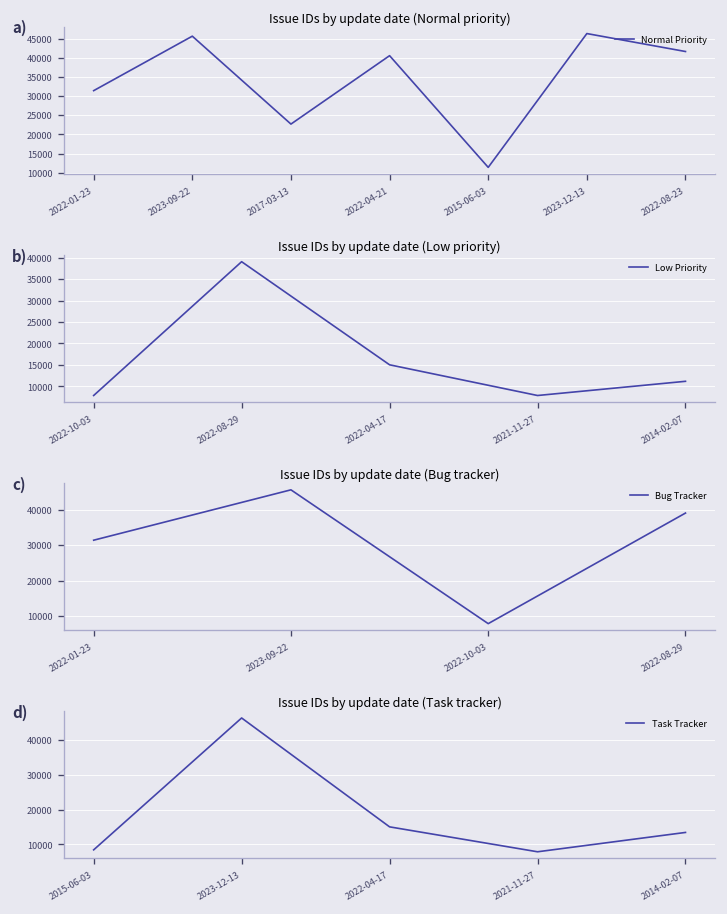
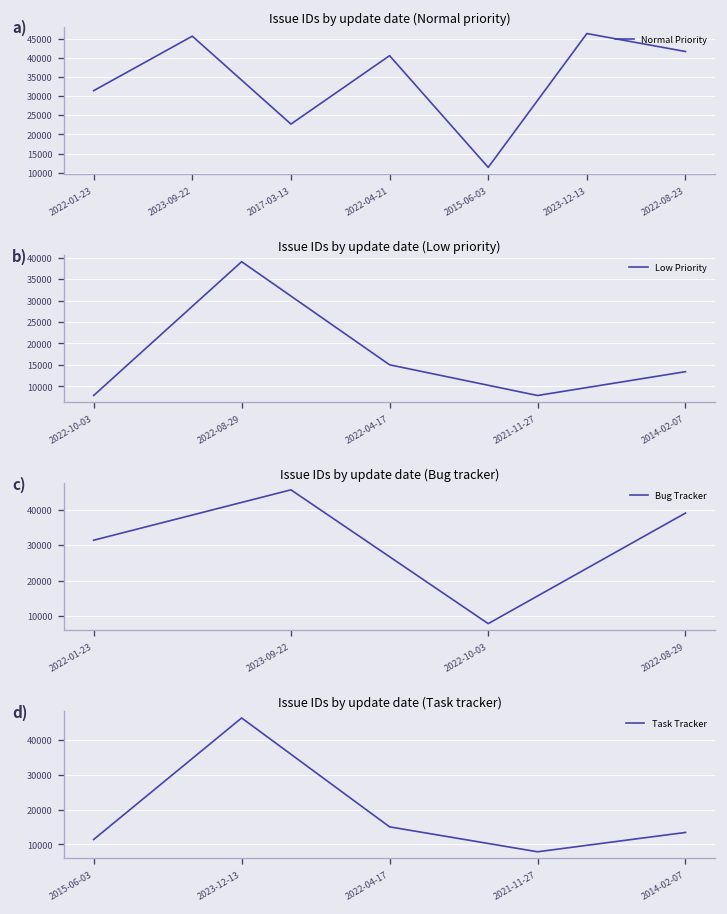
  {
    "Issue IDs by update date (Normal priority)": {
      "2022-01-23": 31000,
      "2023-09-22": 46000,
      "2017-03-13": 23000,
      "2022-04-21": 41000,
      "2015-06-03": 11000,
      "2023-12-13": 46000,
      "2022-08-23": 42000
    },
    "Issue IDs by update date (Low priority)": {
      "2022-10-03": 8000,
      "2022-08-29": 39000,
      "2022-04-17": 15000,
      "2021-11-27": 8000,
-     "2014-02-07": 11000
+     "2014-02-07": 13000
    },
    "Issue IDs by update date (Bug tracker)": {
      "2022-01-23": 31000,
      "2023-09-22": 46000,
      "2022-10-03": 8000,
      "2022-08-29": 39000
    },
    "Issue IDs by update date (Task tracker)": {
-     "2015-06-03": 8000,
+     "2015-06-03": 11000,
      "2023-12-13": 46000,
      "2022-04-17": 15000,
      "2021-11-27": 8000,
      "2014-02-07": 13000
    }
  }
